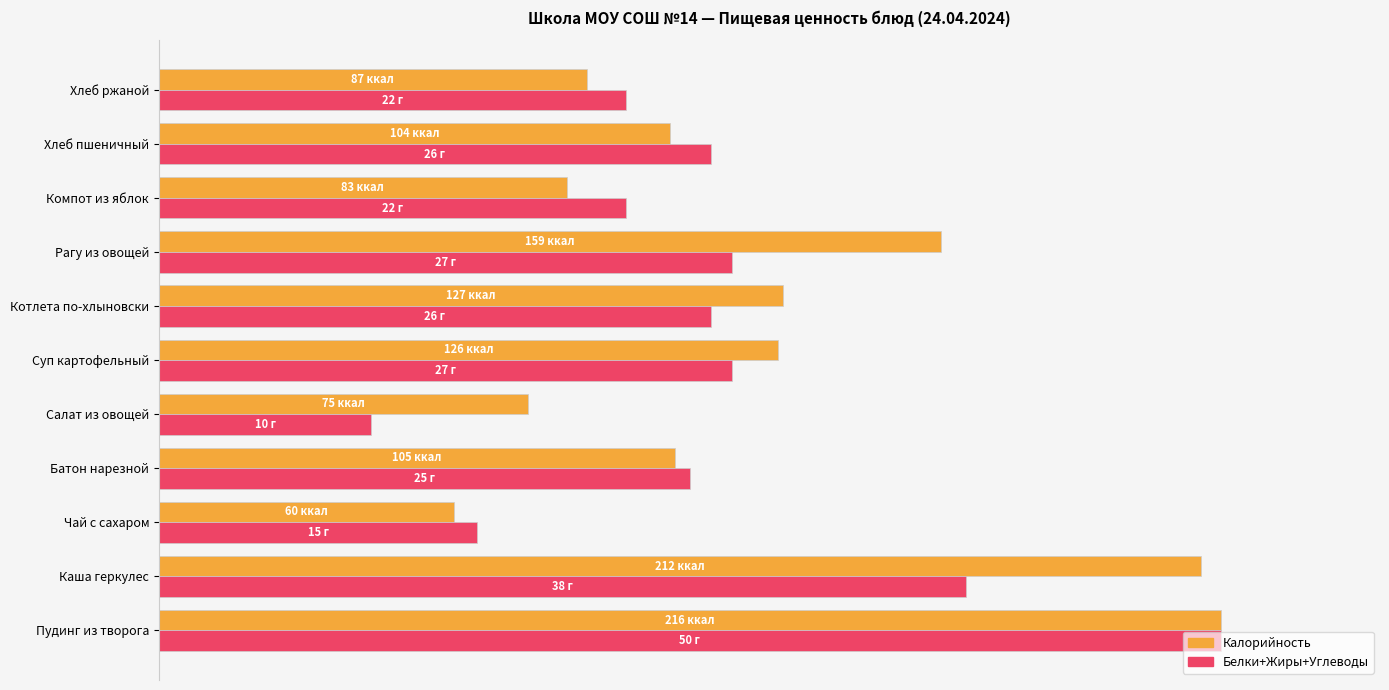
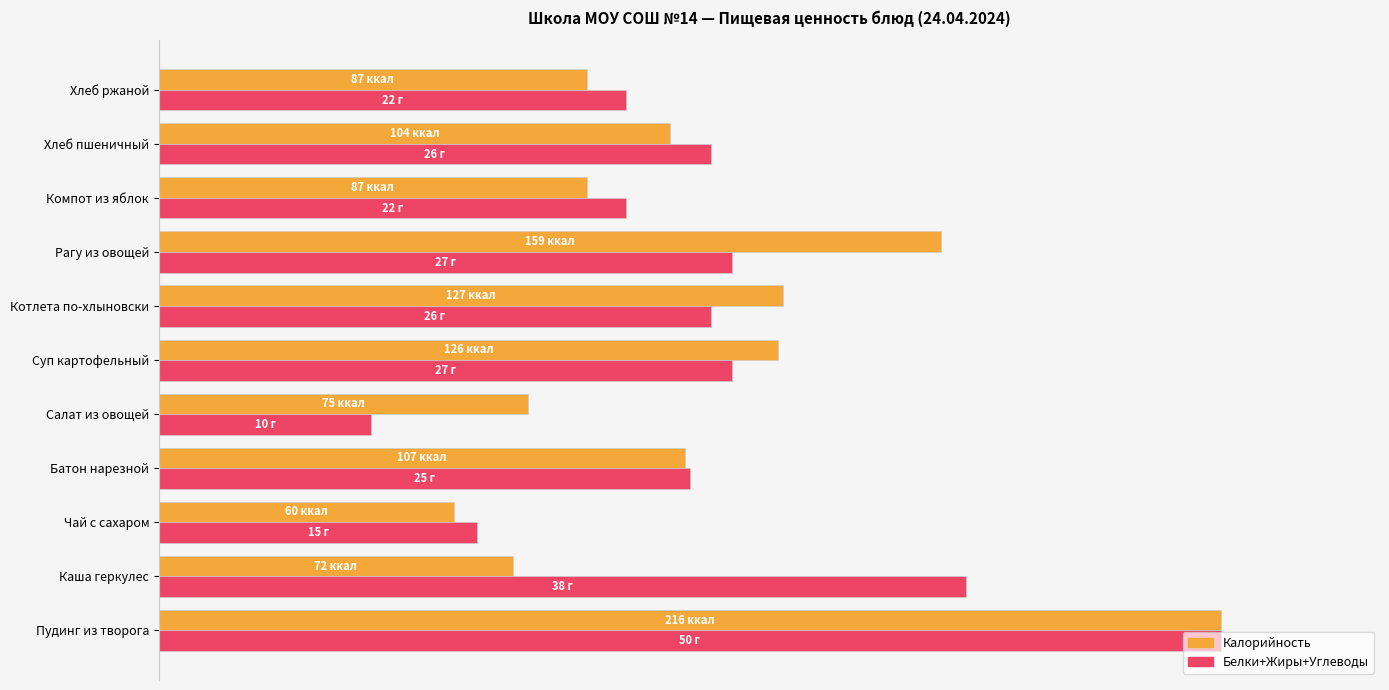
  {
    "Калорийность": {
-     "Компот из яблок": 83,
-     "Батон нарезной": 105,
-     "Каша геркулес": 212
+     "Компот из яблок": 87,
+     "Батон нарезной": 107,
+     "Каша геркулес": 72
    }
  }
